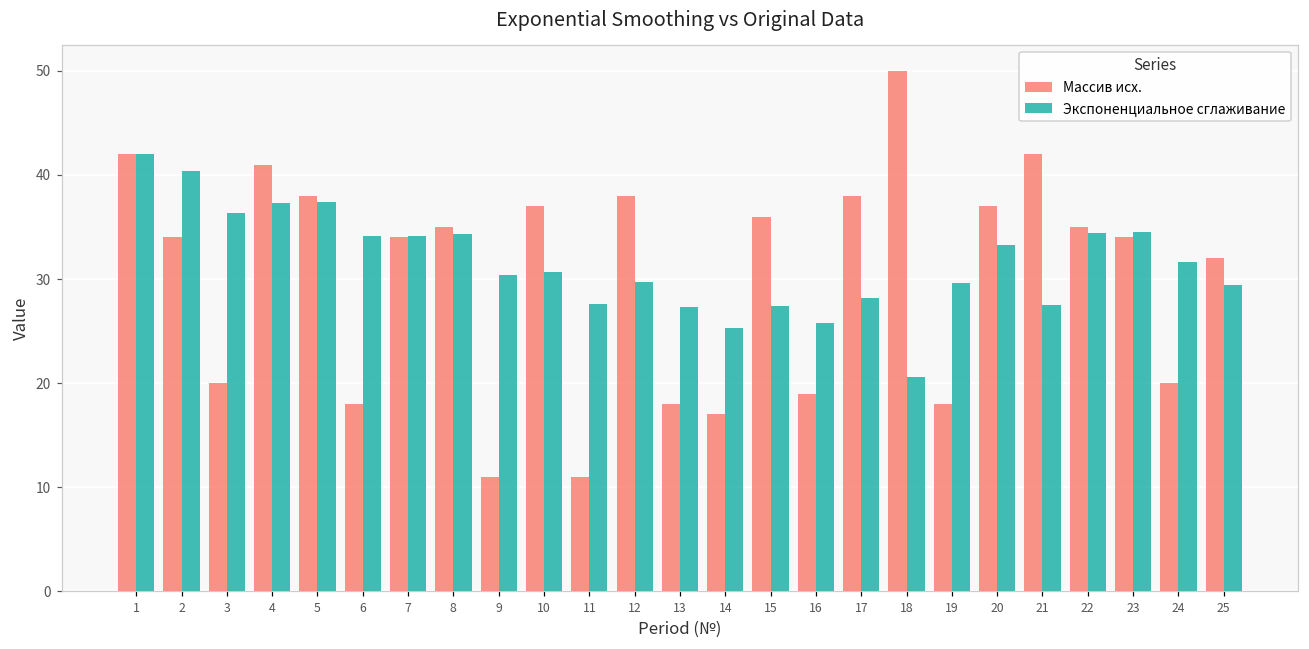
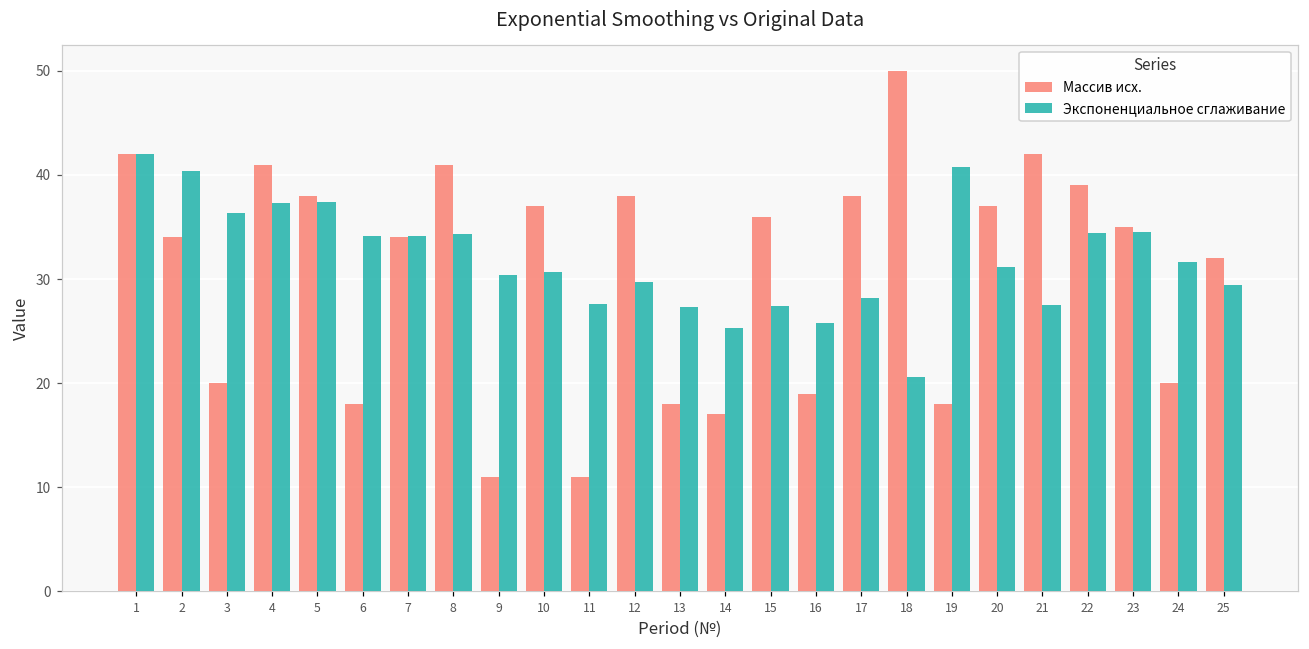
  {
    "Массив исх.": {
      "1": 42,
      "2": 34,
      "3": 20,
      "4": 41,
      "5": 38,
      "6": 18,
      "7": 34,
-     "8": 35,
+     "8": 41,
      "9": 11,
      "10": 37,
      "11": 11,
      "12": 38,
      "13": 18,
      "14": 17,
      "15": 36,
      "16": 19,
      "17": 38,
      "18": 50,
      "19": 18,
      "20": 37,
      "21": 42,
-     "22": 35,
-     "23": 34,
+     "22": 39,
+     "23": 35,
      "24": 20,
      "25": 32
    },
    "Экспоненциальное сглаживание": {
      "1": 42,
      "2": 40,
      "3": 36,
      "4": 37,
      "5": 37,
      "6": 34,
      "7": 34,
      "8": 34,
      "9": 30,
      "10": 31,
      "11": 28,
      "12": 30,
      "13": 27,
      "14": 25,
      "15": 27,
      "16": 26,
      "17": 28,
      "18": 21,
-     "19": 30,
-     "20": 33,
+     "19": 41,
+     "20": 31,
      "21": 28,
      "22": 34,
      "23": 35,
      "24": 32,
      "25": 29
    }
  }
